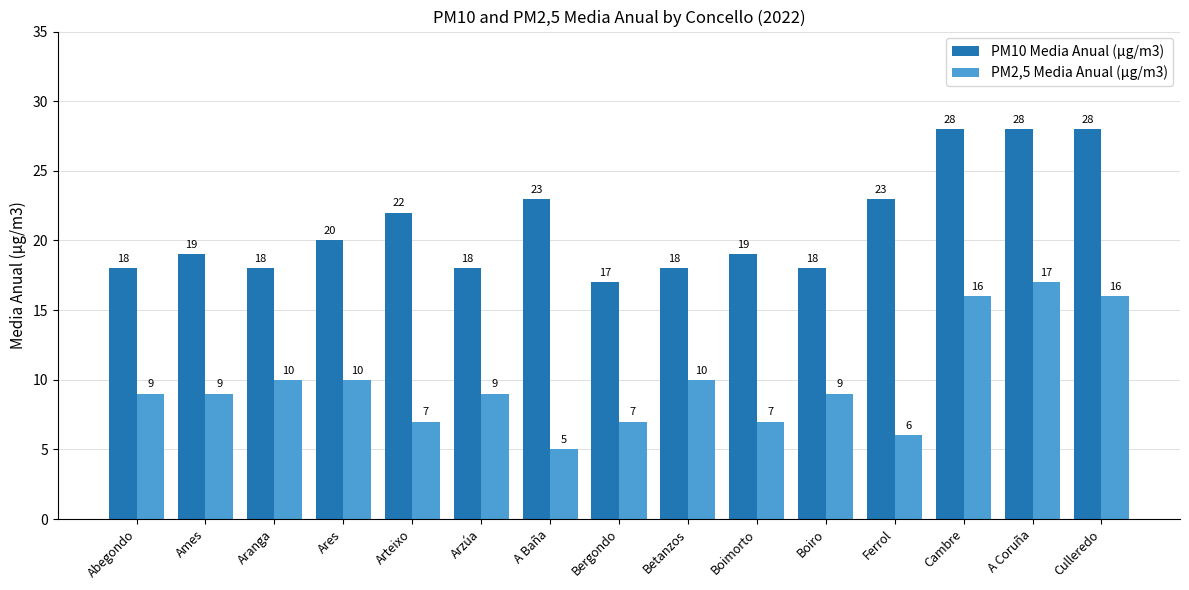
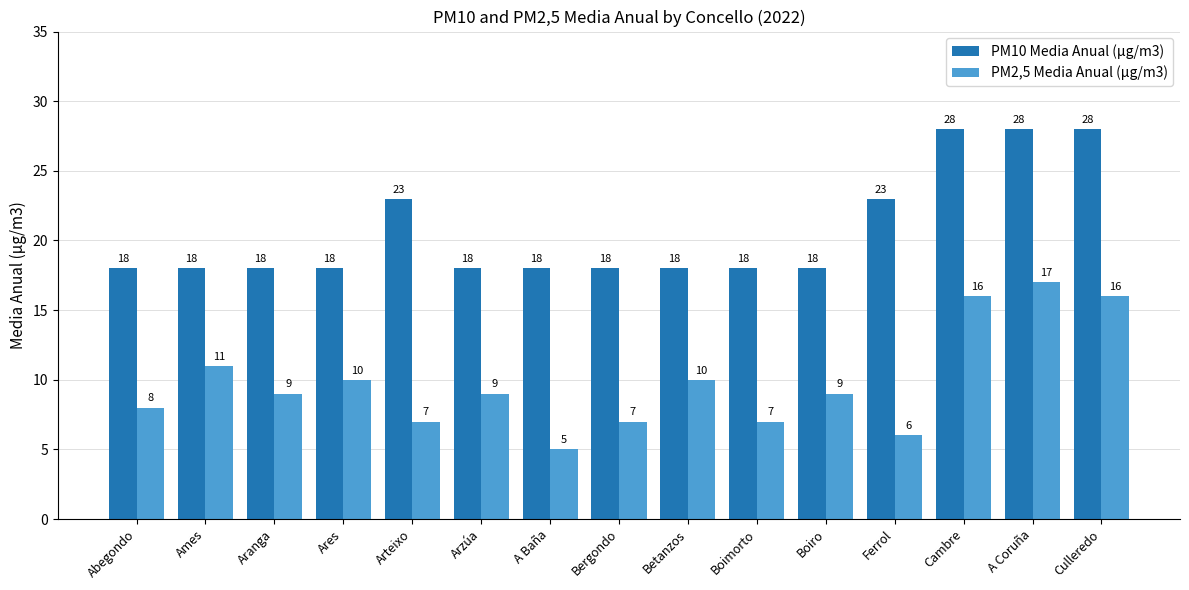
  {
    "PM10 Media Anual (µg/m3)": {
      "Abegondo": 18,
-     "Ames": 19,
+     "Ames": 18,
      "Aranga": 18,
-     "Ares": 20,
-     "Arteixo": 22,
+     "Ares": 18,
+     "Arteixo": 23,
      "Arzúa": 18,
-     "A Baña": 23,
-     "Bergondo": 17,
+     "A Baña": 18,
+     "Bergondo": 18,
      "Betanzos": 18,
-     "Boimorto": 19,
+     "Boimorto": 18,
      "Boiro": 18,
      "Ferrol": 23,
      "Cambre": 28,
      "A Coruña": 28,
      "Culleredo": 28
    },
    "PM2,5 Media Anual (µg/m3)": {
-     "Abegondo": 9,
-     "Ames": 9,
-     "Aranga": 10,
+     "Abegondo": 8,
+     "Ames": 11,
+     "Aranga": 9,
      "Ares": 10,
      "Arteixo": 7,
      "Arzúa": 9,
      "A Baña": 5,
      "Bergondo": 7,
      "Betanzos": 10,
      "Boimorto": 7,
      "Boiro": 9,
      "Ferrol": 6,
      "Cambre": 16,
      "A Coruña": 17,
      "Culleredo": 16
    }
  }
